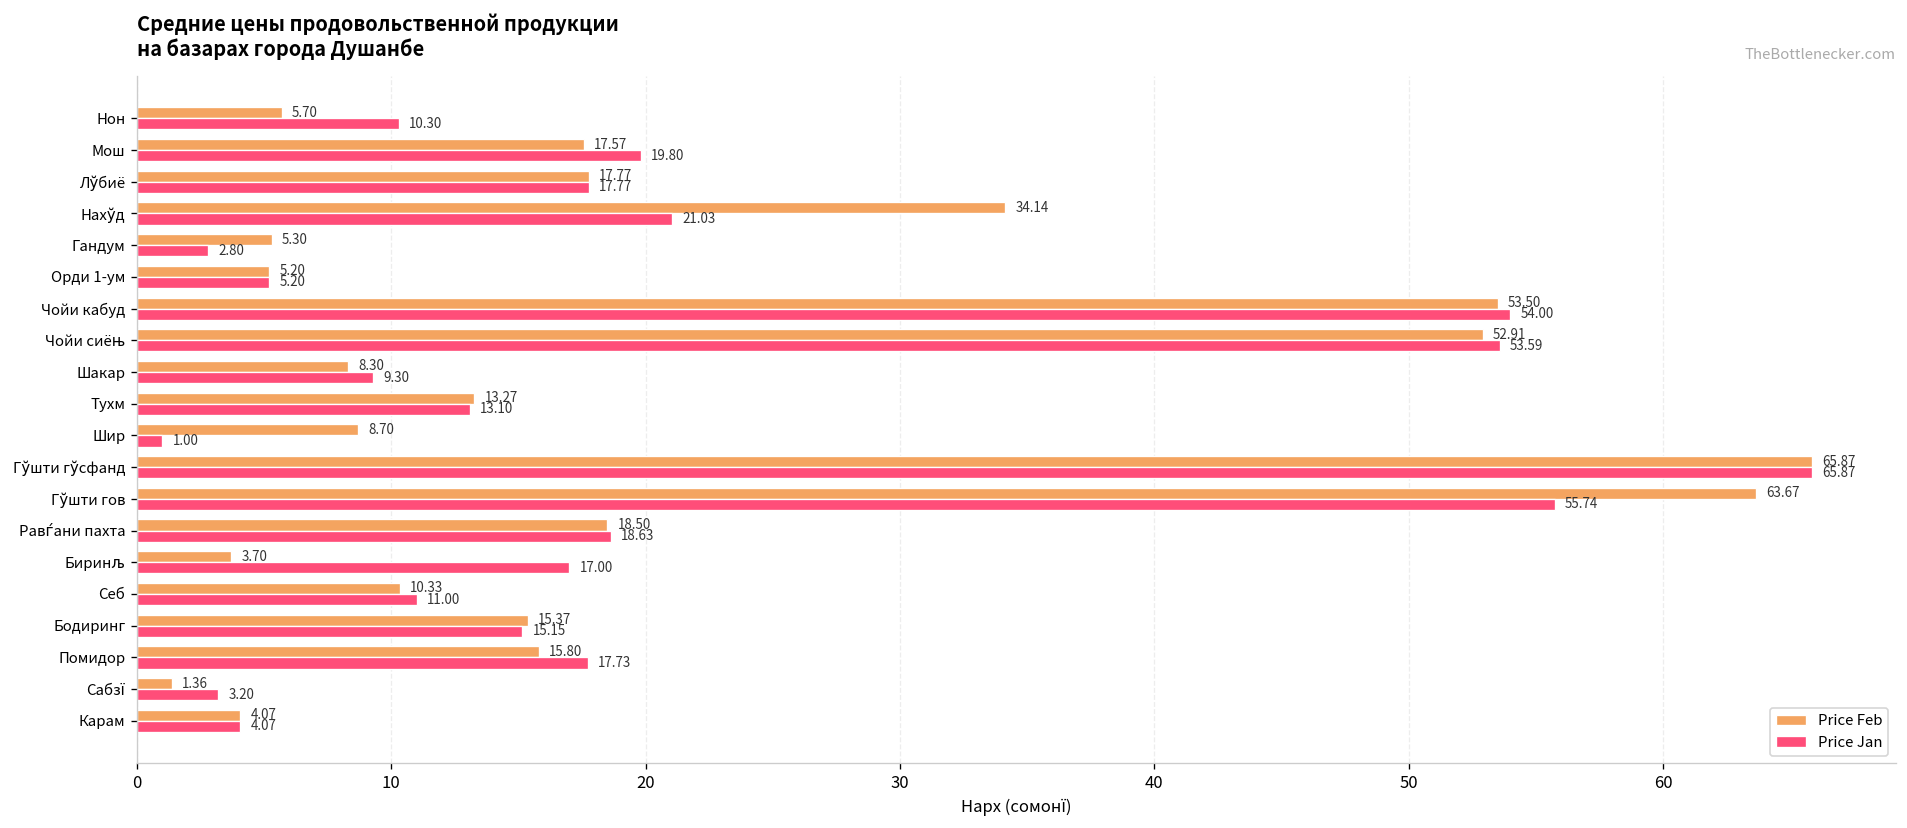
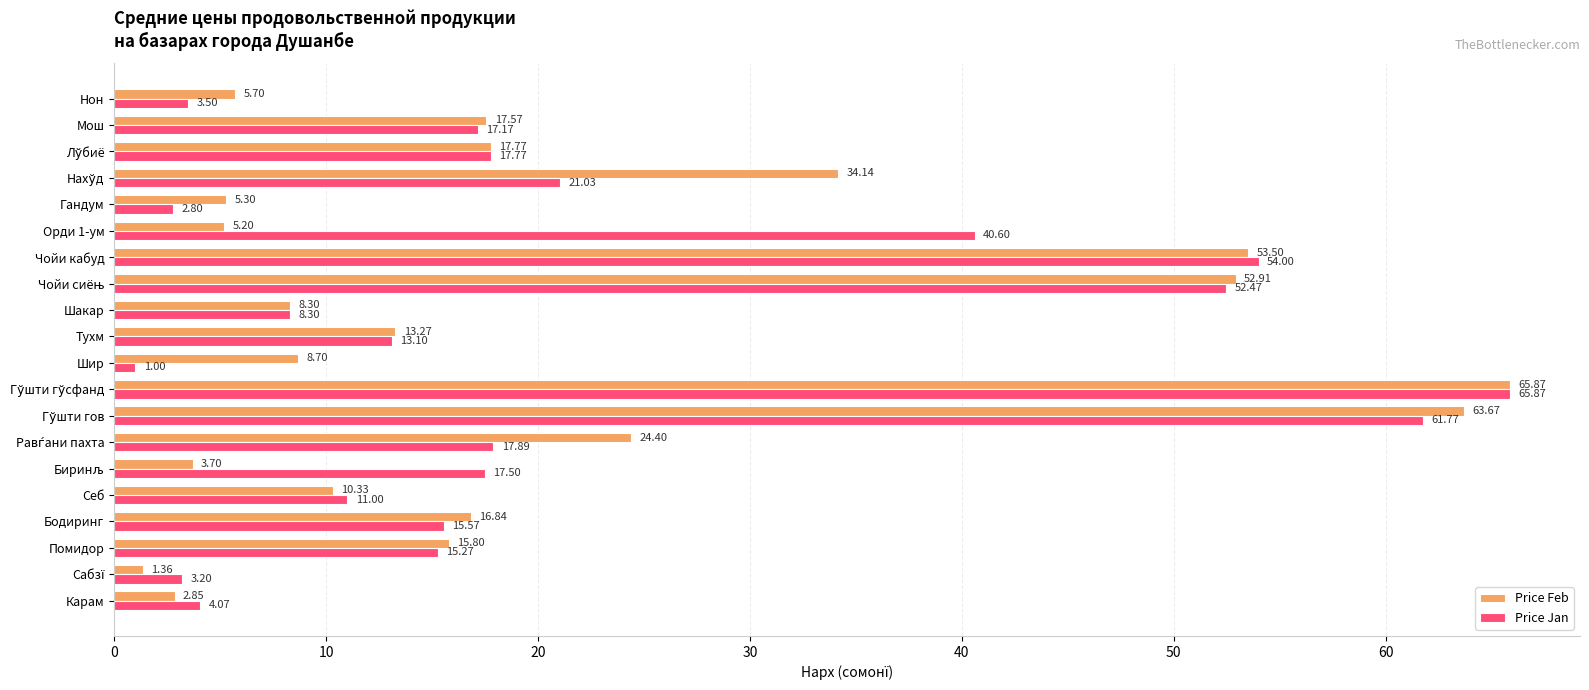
  {
    "Price Feb": {
      "Нон": 5.70,
      "Мош": 17.57,
      "Лўбиё": 17.77,
      "Нахўд": 34.14,
      "Гандум": 5.30,
      "Орди 1-ум": 5.20,
      "Чойи кабуд": 53.50,
      "Чойи сиёњ": 52.91,
      "Шакар": 8.30,
      "Тухм": 13.27,
      "Шир": 8.70,
      "Гўшти гўсфанд": 65.87,
      "Гўшти гов": 63.67,
-     "Равѓани пахта": 18.50,
+     "Равѓани пахта": 24.40,
      "Биринљ": 3.70,
      "Себ": 10.33,
-     "Бодиринг": 15.37,
+     "Бодиринг": 16.84,
      "Помидор": 15.80,
      "Сабзї": 1.36,
-     "Карам": 4.07
+     "Карам": 2.85
    },
    "Price Jan": {
-     "Нон": 10.30,
-     "Мош": 19.80,
+     "Нон": 3.50,
+     "Мош": 17.17,
      "Лўбиё": 17.77,
      "Нахўд": 21.03,
      "Гандум": 2.80,
-     "Орди 1-ум": 5.20,
+     "Орди 1-ум": 40.60,
      "Чойи кабуд": 54.00,
-     "Чойи сиёњ": 53.59,
-     "Шакар": 9.30,
+     "Чойи сиёњ": 52.47,
+     "Шакар": 8.30,
      "Тухм": 13.10,
      "Шир": 1.00,
      "Гўшти гўсфанд": 65.87,
-     "Гўшти гов": 55.74,
-     "Равѓани пахта": 18.63,
-     "Биринљ": 17.00,
+     "Гўшти гов": 61.77,
+     "Равѓани пахта": 17.89,
+     "Биринљ": 17.50,
      "Себ": 11.00,
-     "Бодиринг": 15.15,
-     "Помидор": 17.73,
+     "Бодиринг": 15.57,
+     "Помидор": 15.27,
      "Сабзї": 3.20,
      "Карам": 4.07
    }
  }
